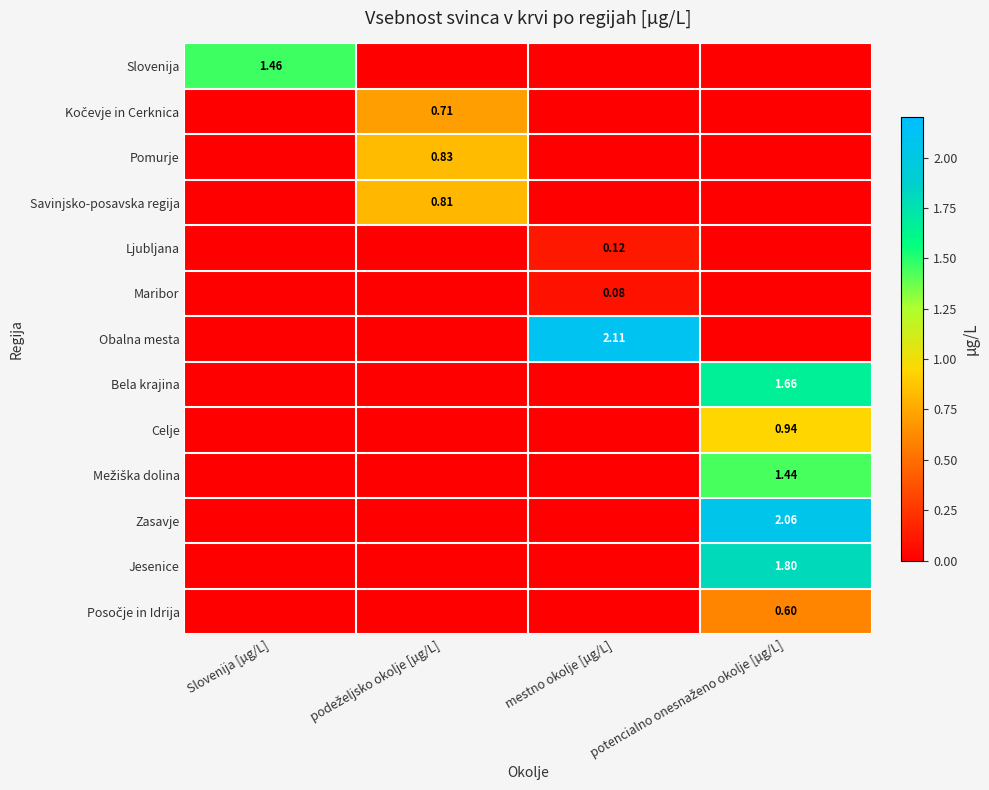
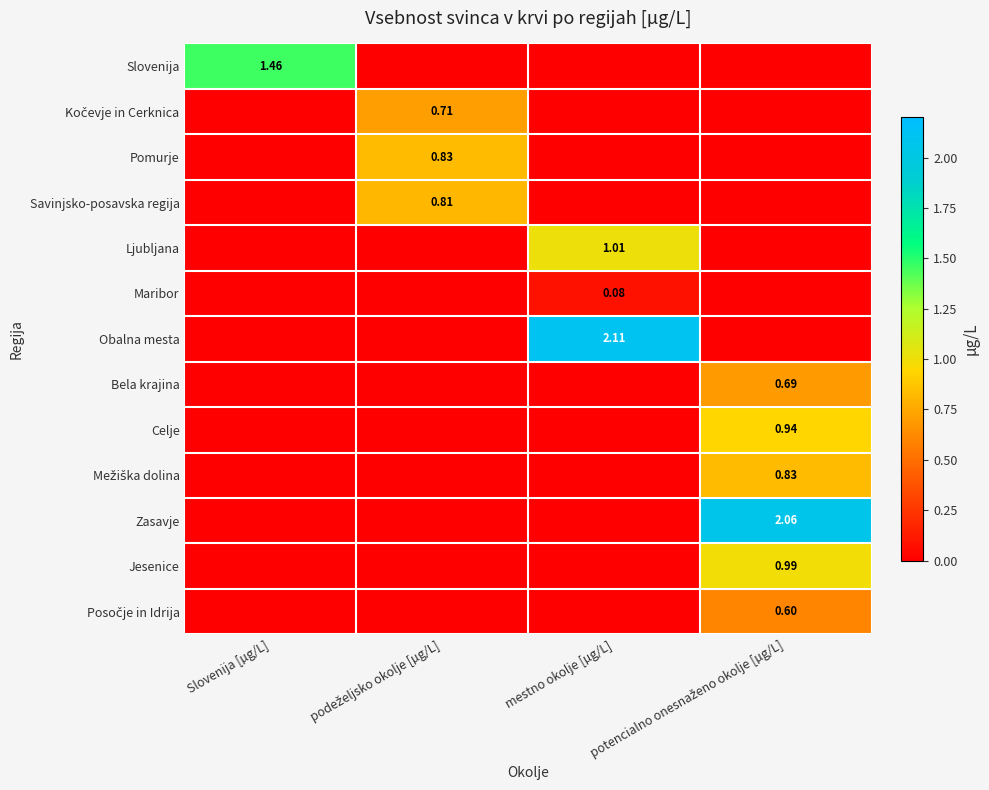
  {
    "Slovenija": {
      "Slovenija [µg/L]": 1.46
    },
    "Kočevje in Cerknica": {
      "podeželjsko okolje [µg/L]": 0.71
    },
    "Pomurje": {
      "podeželjsko okolje [µg/L]": 0.83
    },
    "Savinjsko-posavska regija": {
      "podeželjsko okolje [µg/L]": 0.81
    },
    "Ljubljana": {
-     "mestno okolje [µg/L]": 0.12
+     "mestno okolje [µg/L]": 1.01
    },
    "Maribor": {
      "mestno okolje [µg/L]": 0.08
    },
    "Obalna mesta": {
      "mestno okolje [µg/L]": 2.11
    },
    "Bela krajina": {
-     "potencialno onesnaženo okolje [µg/L]": 1.66
+     "potencialno onesnaženo okolje [µg/L]": 0.69
    },
    "Celje": {
      "potencialno onesnaženo okolje [µg/L]": 0.94
    },
    "Mežiška dolina": {
-     "potencialno onesnaženo okolje [µg/L]": 1.44
+     "potencialno onesnaženo okolje [µg/L]": 0.83
    },
    "Zasavje": {
      "potencialno onesnaženo okolje [µg/L]": 2.06
    },
    "Jesenice": {
-     "potencialno onesnaženo okolje [µg/L]": 1.80
+     "potencialno onesnaženo okolje [µg/L]": 0.99
    },
    "Posočje in Idrija": {
      "potencialno onesnaženo okolje [µg/L]": 0.60
    }
  }
